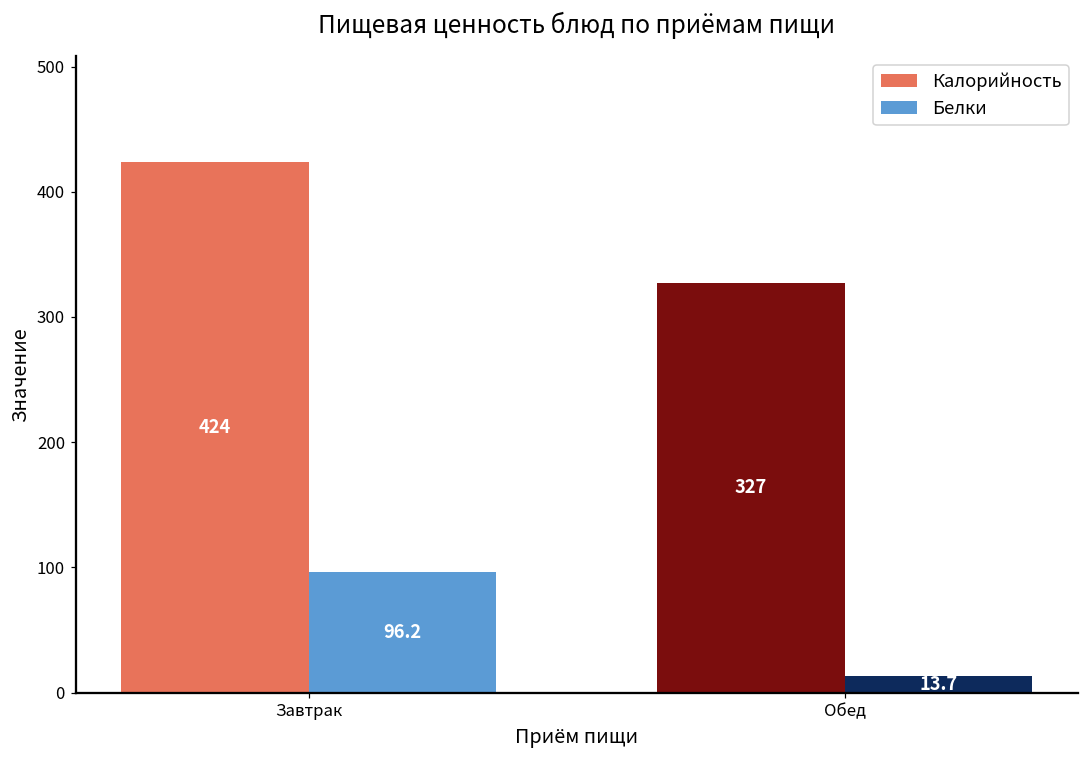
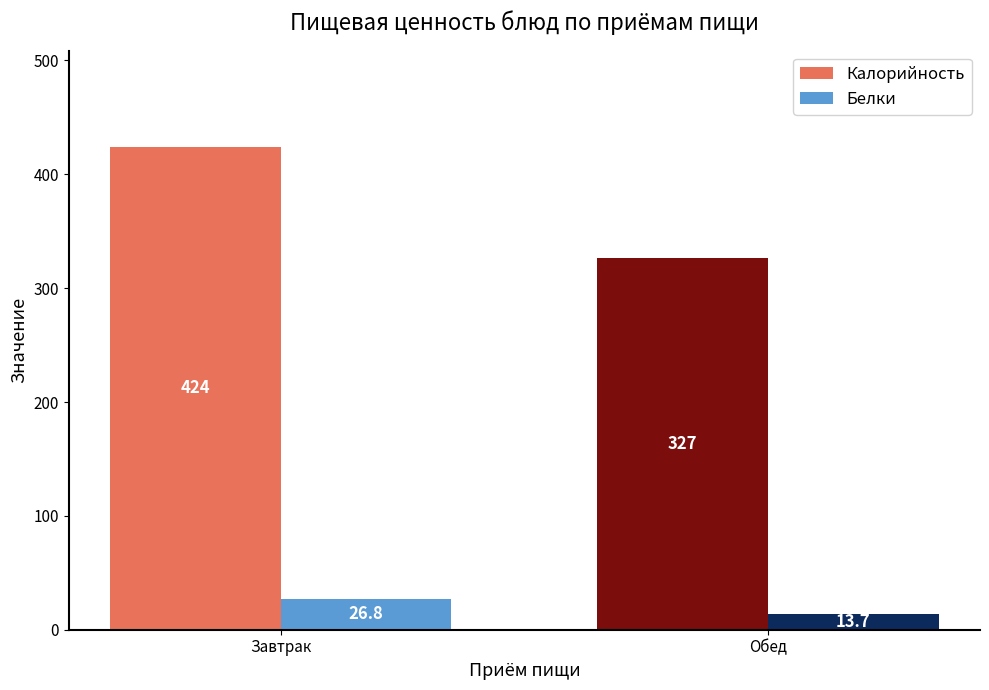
  {
    "Калорийность": {
      "Завтрак": 424,
      "Обед": 327
    },
    "Белки": {
-     "Завтрак": 96.2,
+     "Завтрак": 26.8,
      "Обед": 13.7
    }
  }
